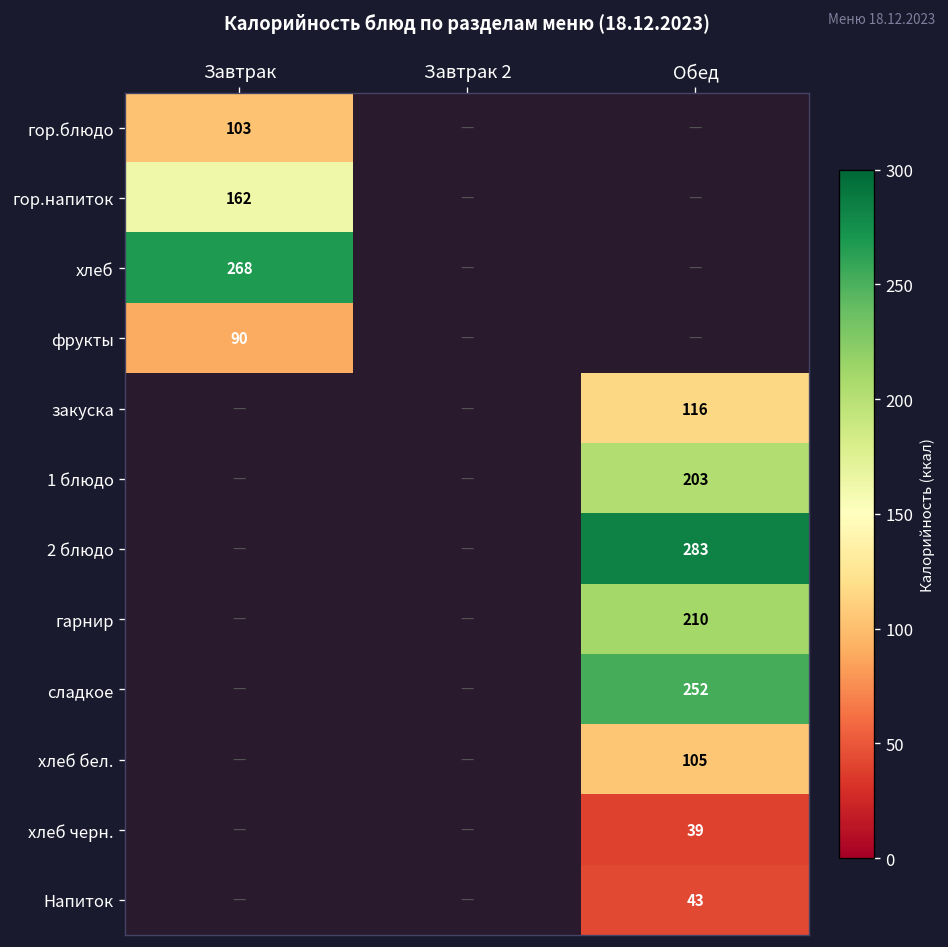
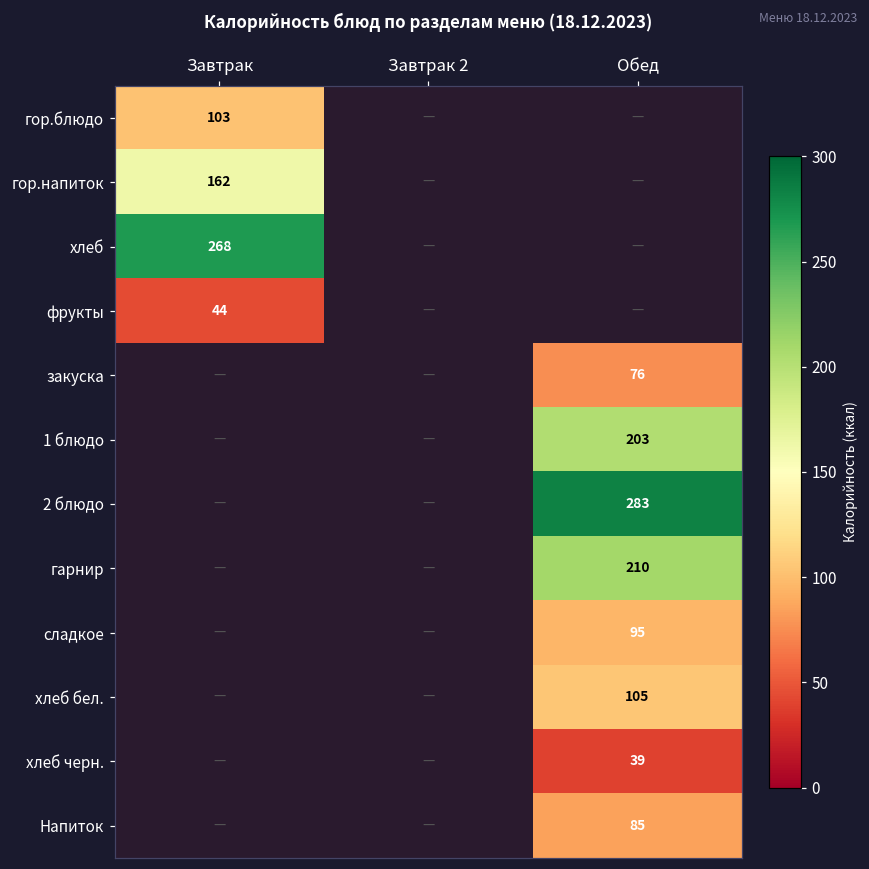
  {
    "гор.блюдо": {
      "Завтрак": 103
    },
    "гор.напиток": {
      "Завтрак": 162
    },
    "хлеб": {
      "Завтрак": 268
    },
    "фрукты": {
-     "Завтрак": 90
+     "Завтрак": 44
    },
    "закуска": {
-     "Обед": 116
+     "Обед": 76
    },
    "1 блюдо": {
      "Обед": 203
    },
    "2 блюдо": {
      "Обед": 283
    },
    "гарнир": {
      "Обед": 210
    },
    "сладкое": {
-     "Обед": 252
+     "Обед": 95
    },
    "хлеб бел.": {
      "Обед": 105
    },
    "хлеб черн.": {
      "Обед": 39
    },
    "Напиток": {
-     "Обед": 43
+     "Обед": 85
    }
  }
